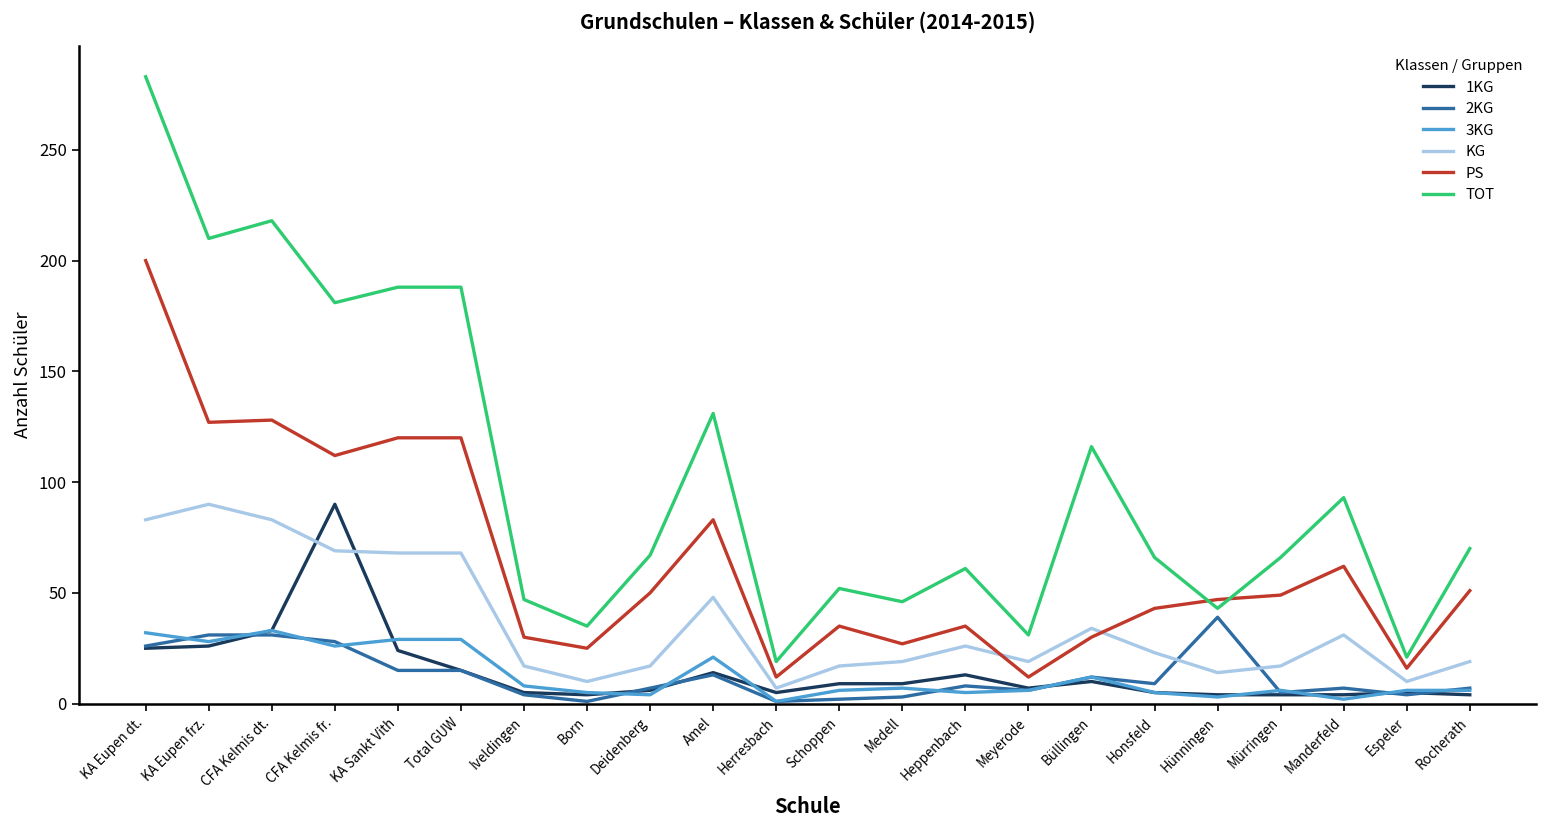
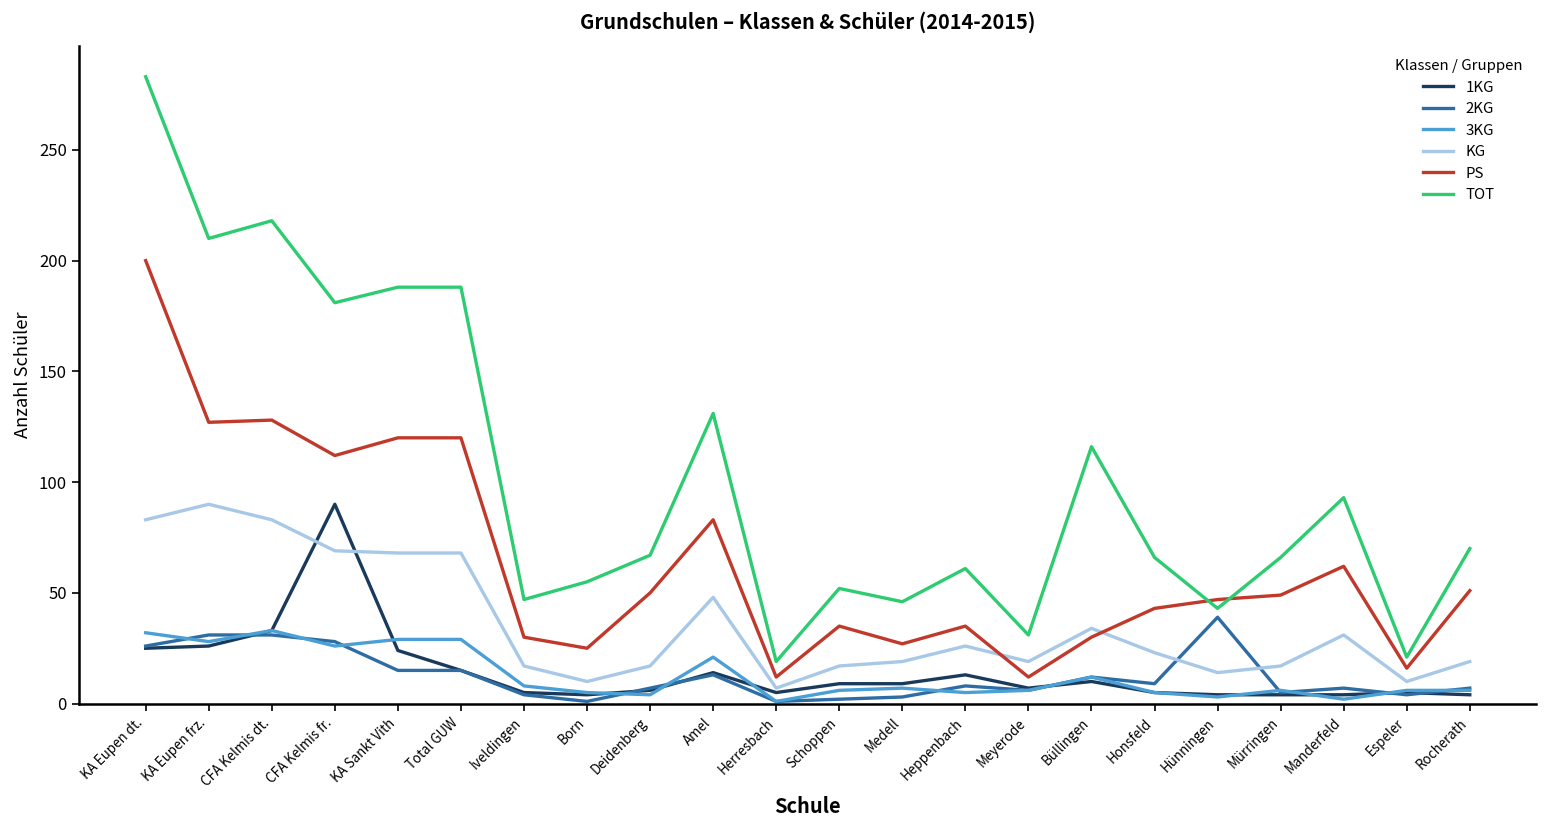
  {
    "1KG": {
      "KA Eupen frz.": 26,
      "CFA Kelmis fr.": 90,
      "KA Sankt Vith": 24,
      "Herresbach": 5,
      "Schoppen": 9,
      "Medell": 9,
      "Heppenbach": 13,
      "Büllingen": 10,
      "Manderfeld": 4,
      "Rocherath": 4
    },
    "2KG": {
      "KA Eupen frz.": 31,
      "CFA Kelmis dt.": 31,
      "CFA Kelmis fr.": 28,
      "KA Sankt Vith": 15,
      "Born": 1,
      "Schoppen": 2,
      "Medell": 3,
      "Heppenbach": 8,
      "Honsfeld": 9,
      "Hünningen": 39,
      "Manderfeld": 7
    },
    "3KG": {
      "KA Eupen dt.": 32,
      "KA Eupen frz.": 28,
      "CFA Kelmis fr.": 26,
      "KA Sankt Vith": 29,
      "Total GUW": 29,
      "Iveldingen": 8,
      "Deidenberg": 4,
      "Amel": 21,
      "Schoppen": 6,
      "Medell": 7,
      "Heppenbach": 5,
      "Manderfeld": 2
    },
    "KG": {
      "KA Eupen dt.": 83,
      "KA Eupen frz.": 90,
      "CFA Kelmis dt.": 83,
      "CFA Kelmis fr.": 69,
      "KA Sankt Vith": 68,
      "Total GUW": 68,
      "Iveldingen": 17,
      "Born": 10,
      "Deidenberg": 17,
      "Amel": 48,
      "Herresbach": 7,
      "Schoppen": 17,
      "Medell": 19,
      "Heppenbach": 26,
      "Meyerode": 19,
      "Büllingen": 34,
      "Honsfeld": 23,
      "Hünningen": 14,
      "Mürringen": 17,
      "Manderfeld": 31,
      "Espeler": 10,
      "Rocherath": 19
    },
    "PS": {
      "KA Eupen dt.": 200,
      "KA Eupen frz.": 127,
      "CFA Kelmis dt.": 128,
      "CFA Kelmis fr.": 112,
      "KA Sankt Vith": 120,
      "Total GUW": 120,
      "Iveldingen": 30,
      "Born": 25,
      "Deidenberg": 50,
      "Amel": 83,
      "Herresbach": 12,
      "Schoppen": 35,
      "Medell": 27,
      "Heppenbach": 35,
      "Meyerode": 12,
      "Büllingen": 30,
      "Honsfeld": 43,
      "Hünningen": 47,
      "Mürringen": 49,
      "Manderfeld": 62,
      "Espeler": 16,
      "Rocherath": 51
    },
    "TOT": {
      "KA Eupen dt.": 283,
      "KA Eupen frz.": 210,
      "CFA Kelmis dt.": 218,
      "CFA Kelmis fr.": 181,
      "KA Sankt Vith": 188,
      "Total GUW": 188,
      "Iveldingen": 47,
-     "Born": 35,
+     "Born": 55,
      "Deidenberg": 67,
      "Amel": 131,
      "Herresbach": 19,
      "Schoppen": 52,
      "Medell": 46,
      "Heppenbach": 61,
      "Meyerode": 31,
      "Büllingen": 116,
      "Honsfeld": 66,
      "Hünningen": 43,
      "Mürringen": 66,
      "Manderfeld": 93,
      "Espeler": 21,
      "Rocherath": 70
    }
  }
